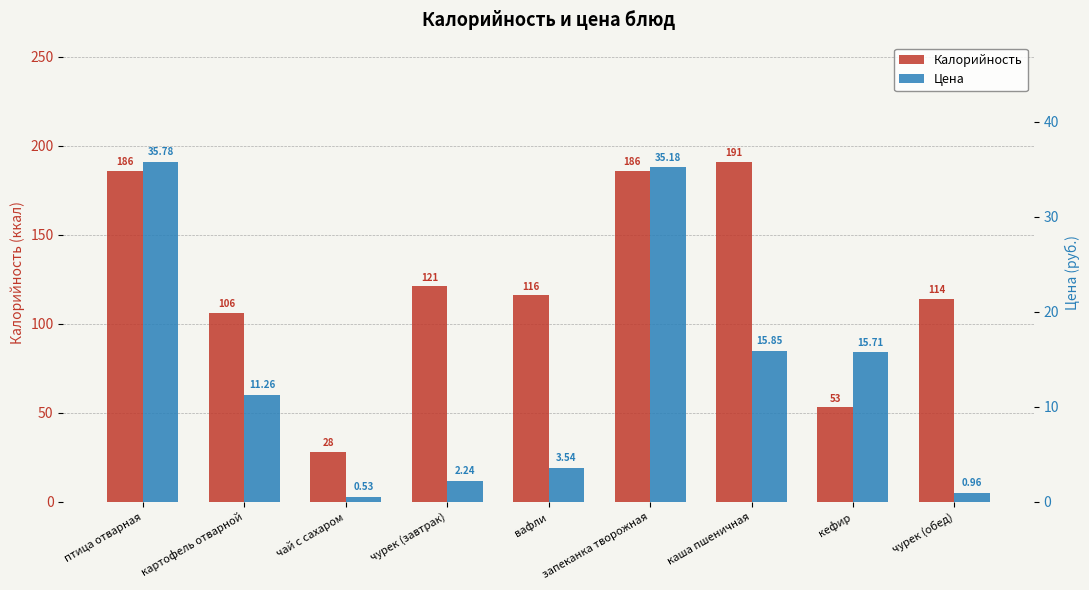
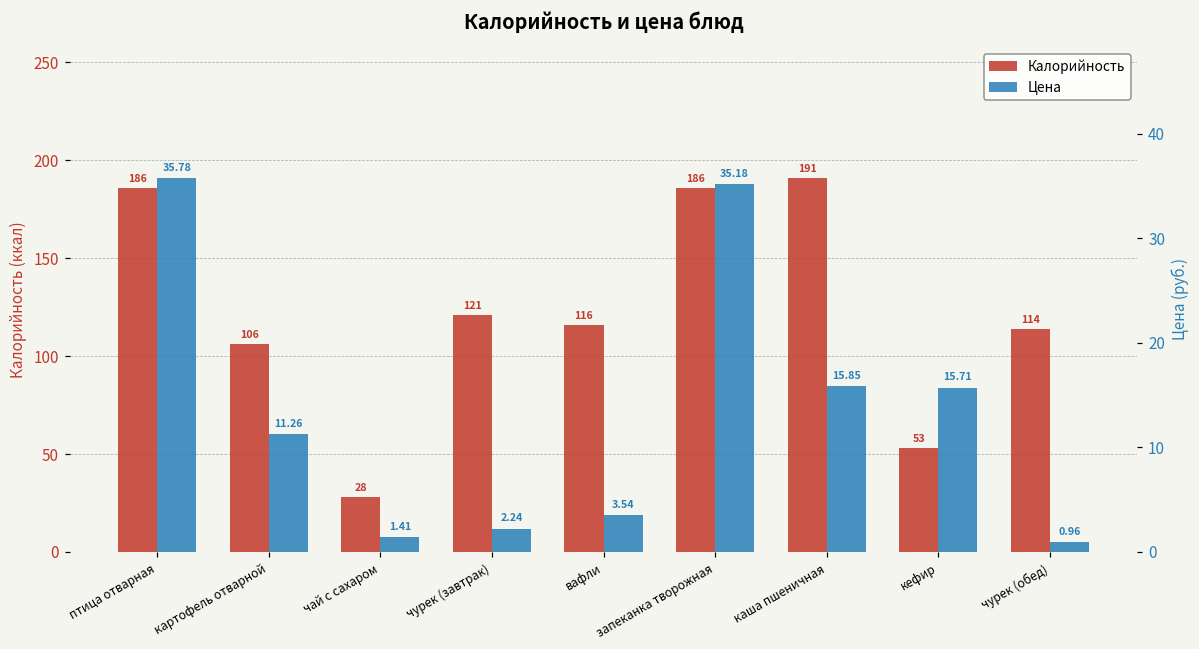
  {
    "Калорийность": {
      "птица отварная": 186,
      "картофель отварной": 106,
      "чай с сахаром": 28,
      "чурек (завтрак)": 121,
      "вафли": 116,
      "запеканка творожная": 186,
      "каша пшеничная": 191,
      "кефир": 53,
      "чурек (обед)": 114
    },
    "Цена": {
      "птица отварная": 35.78,
      "картофель отварной": 11.26,
-     "чай с сахаром": 0.53,
+     "чай с сахаром": 1.41,
      "чурек (завтрак)": 2.24,
      "вафли": 3.54,
      "запеканка творожная": 35.18,
      "каша пшеничная": 15.85,
      "кефир": 15.71,
      "чурек (обед)": 0.96
    }
  }
